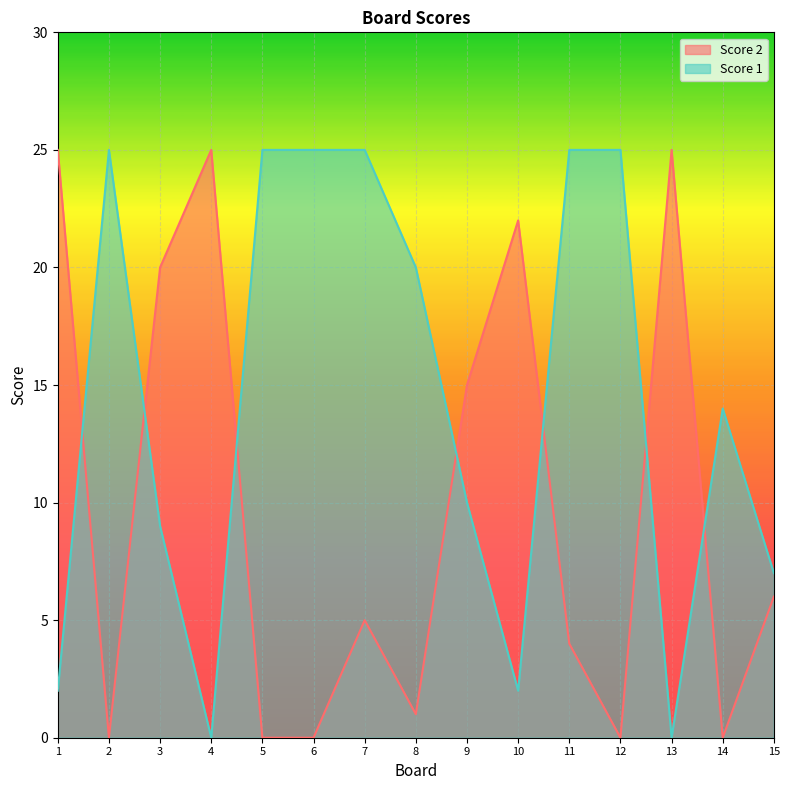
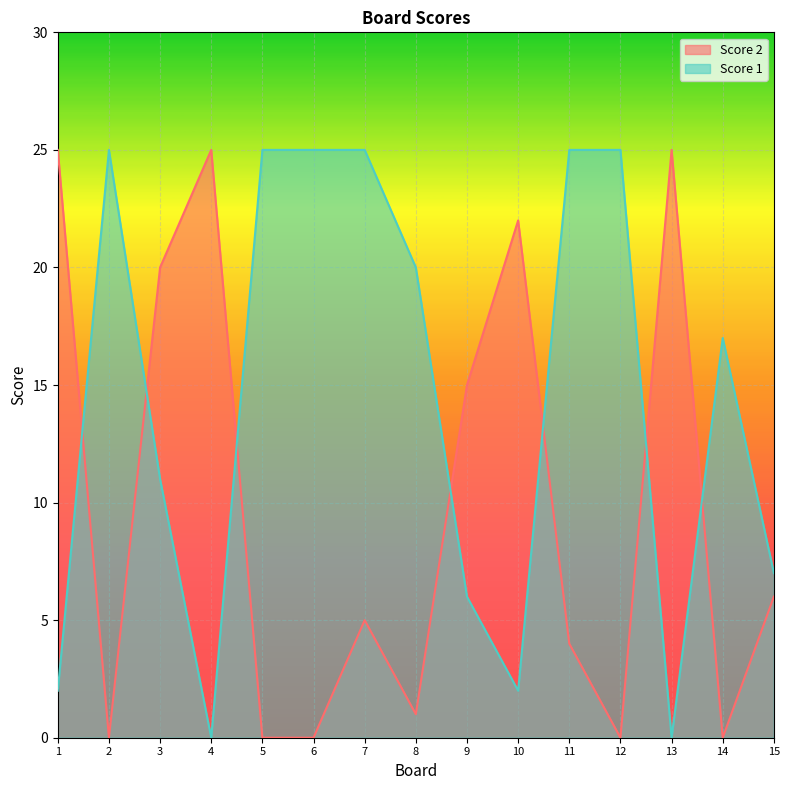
  {
    "Score 2": {
      "1": 25,
      "2": 0,
      "3": 20,
      "4": 25,
      "5": 0,
      "6": 0,
      "7": 5,
      "8": 1,
      "9": 15,
      "10": 22,
      "11": 4,
      "12": 0,
      "13": 25,
      "14": 0,
      "15": 6
    },
    "Score 1": {
      "1": 2,
      "2": 25,
-     "3": 9,
+     "3": 11,
      "4": 0,
      "5": 25,
      "6": 25,
      "7": 25,
      "8": 20,
-     "9": 10,
+     "9": 6,
      "10": 2,
      "11": 25,
      "12": 25,
      "13": 0,
-     "14": 14,
+     "14": 17,
      "15": 7
    }
  }
